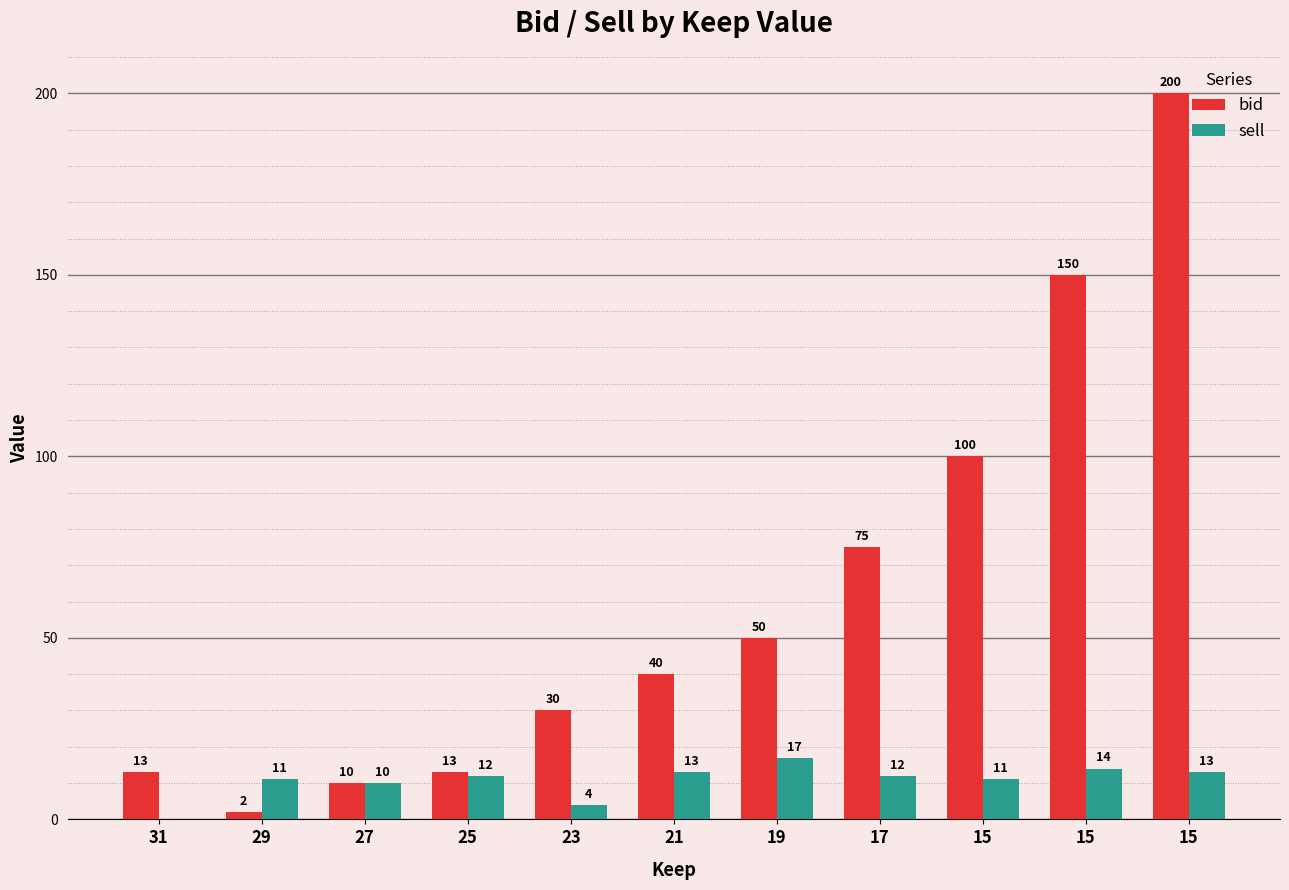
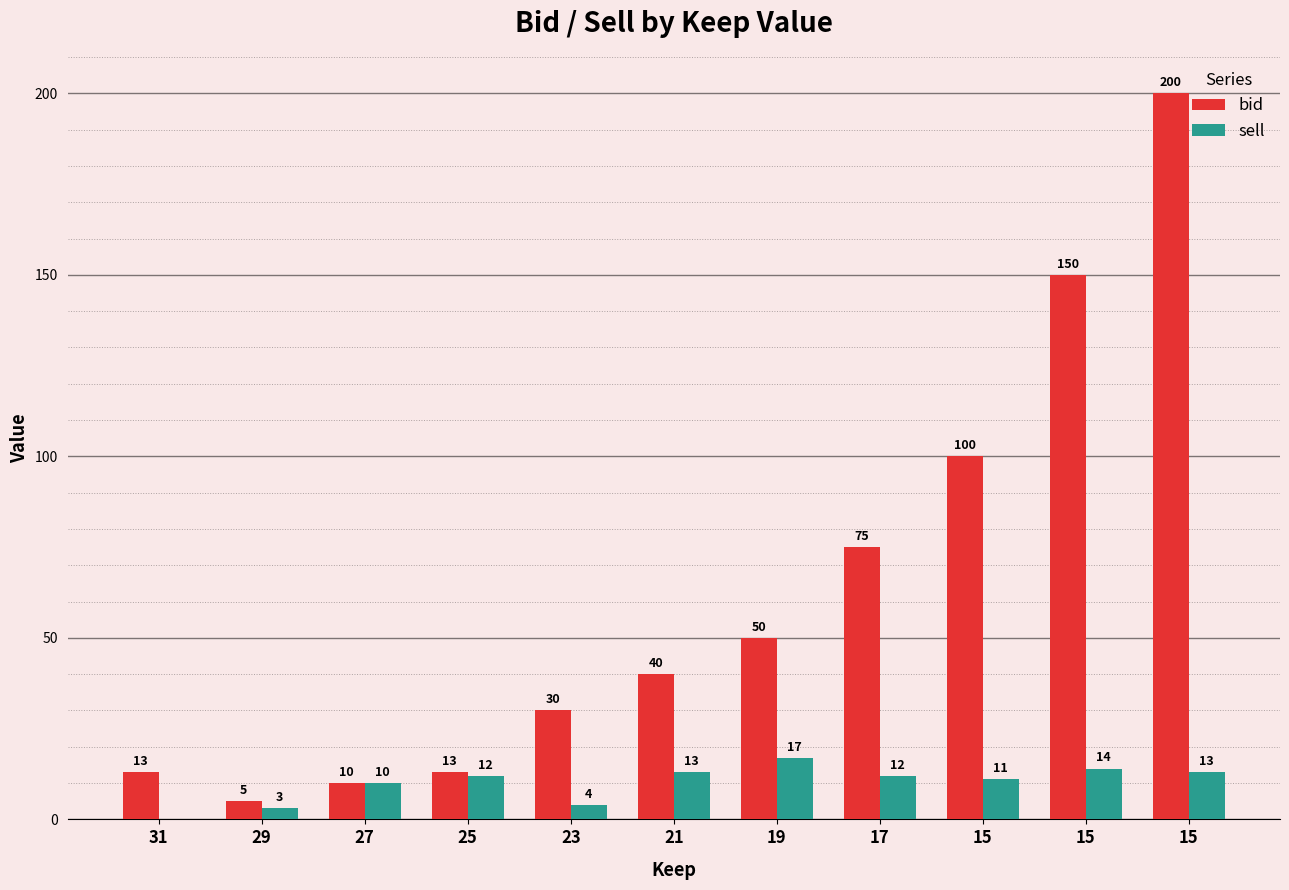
  {
    "bid": {
      "31": 13,
-     "29": 2,
+     "29": 5,
      "27": 10,
      "25": 13,
      "23": 30,
      "21": 40,
      "19": 50,
      "17": 75
    },
    "sell": {
-     "29": 11,
+     "29": 3,
      "27": 10,
      "25": 12,
      "23": 4,
      "21": 13,
      "19": 17,
      "17": 12
    }
  }
